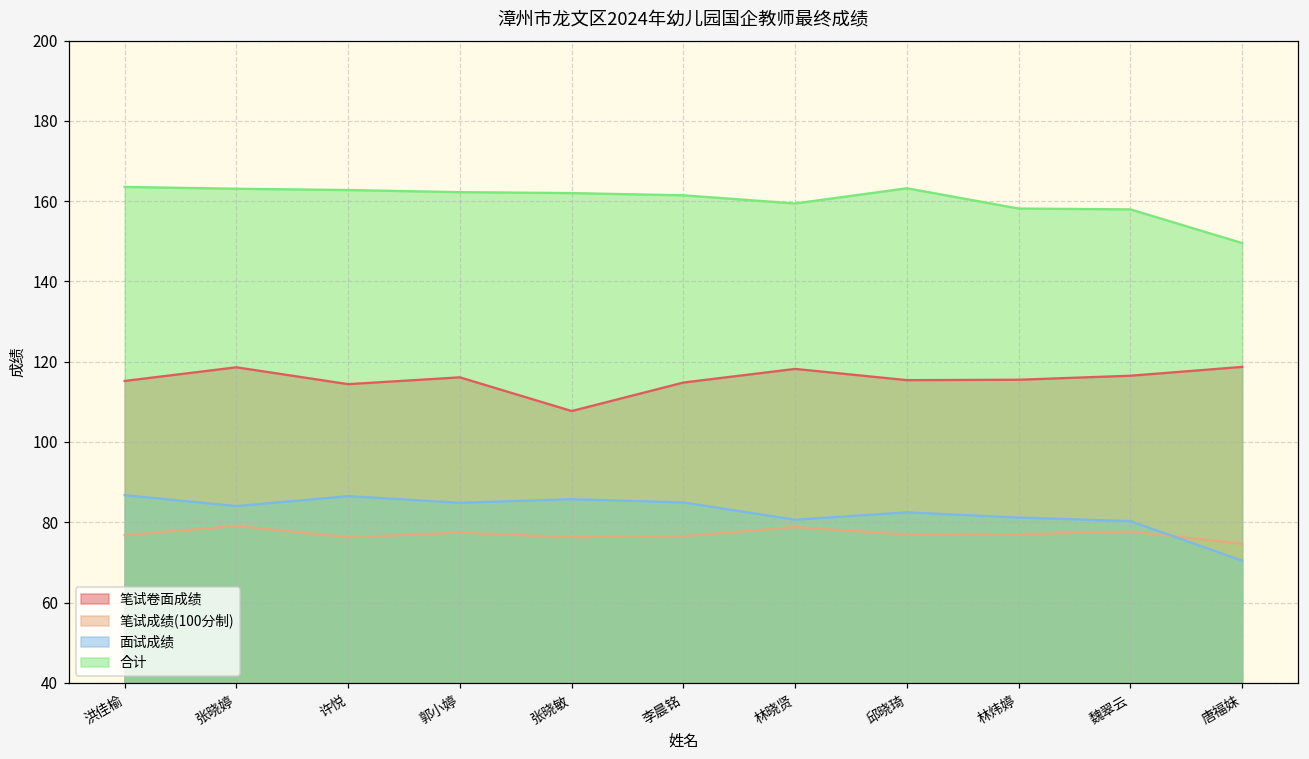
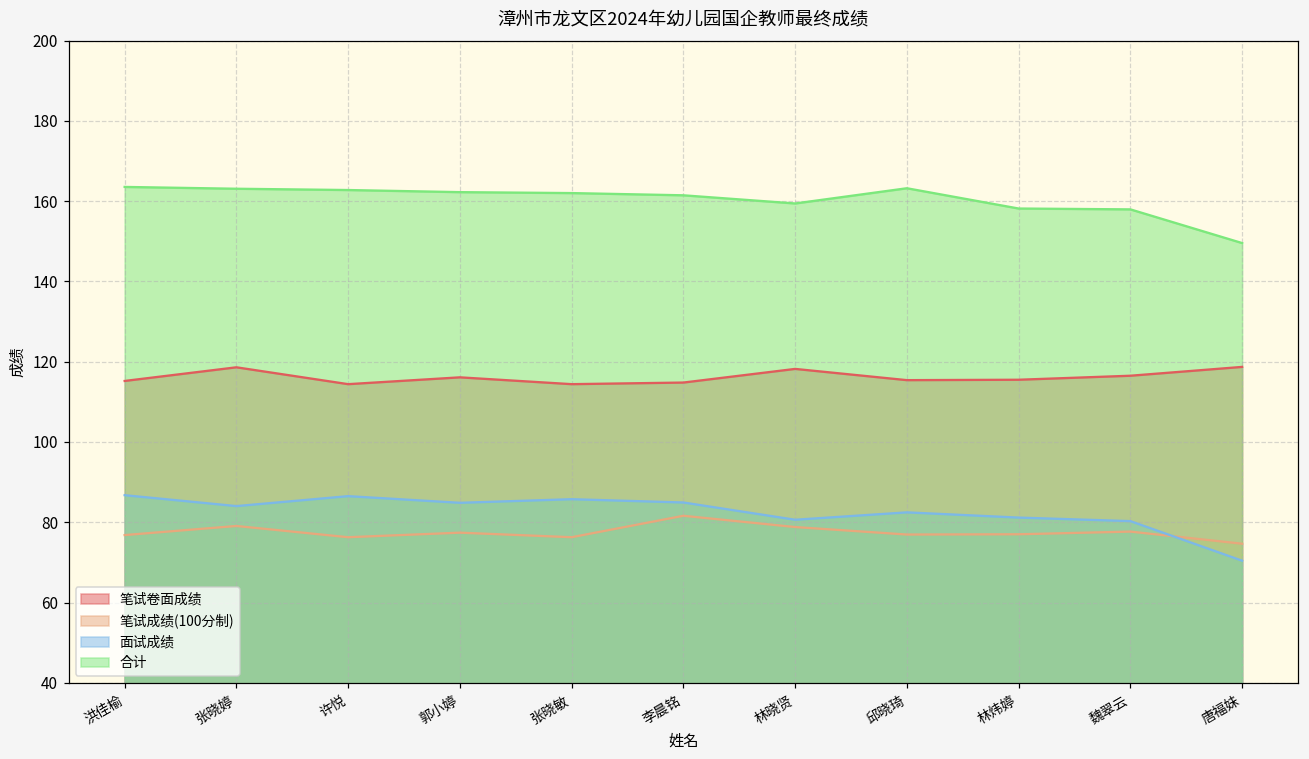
  {
    "笔试卷面成绩": {
      "洪佳榆": 115,
      "张晓婷": 119,
      "许悦": 114,
      "郭小婷": 116,
-     "张晓敏": 108,
+     "张晓敏": 114,
      "李晨铭": 115,
      "林晓贤": 118,
      "邱晓琦": 115,
      "林炜婷": 116,
      "魏翠云": 117,
      "唐福妹": 119
    },
    "笔试成绩(100分制)": {
      "洪佳榆": 77,
      "张晓婷": 79,
      "许悦": 76,
      "郭小婷": 77,
      "张晓敏": 76,
-     "李晨铭": 77,
+     "李晨铭": 82,
      "林晓贤": 79,
      "邱晓琦": 77,
      "林炜婷": 77,
      "魏翠云": 78,
      "唐福妹": 75
    },
    "面试成绩": {
      "洪佳榆": 87,
      "张晓婷": 84,
      "许悦": 87,
      "郭小婷": 85,
      "张晓敏": 86,
      "李晨铭": 85,
      "林晓贤": 81,
      "邱晓琦": 82,
      "林炜婷": 81,
      "魏翠云": 80,
      "唐福妹": 70
    },
    "合计": {
      "洪佳榆": 164,
      "张晓婷": 163,
      "许悦": 163,
      "郭小婷": 162,
      "张晓敏": 162,
      "李晨铭": 161,
      "林晓贤": 159,
      "邱晓琦": 163,
      "林炜婷": 158,
      "魏翠云": 158,
      "唐福妹": 150
    }
  }
